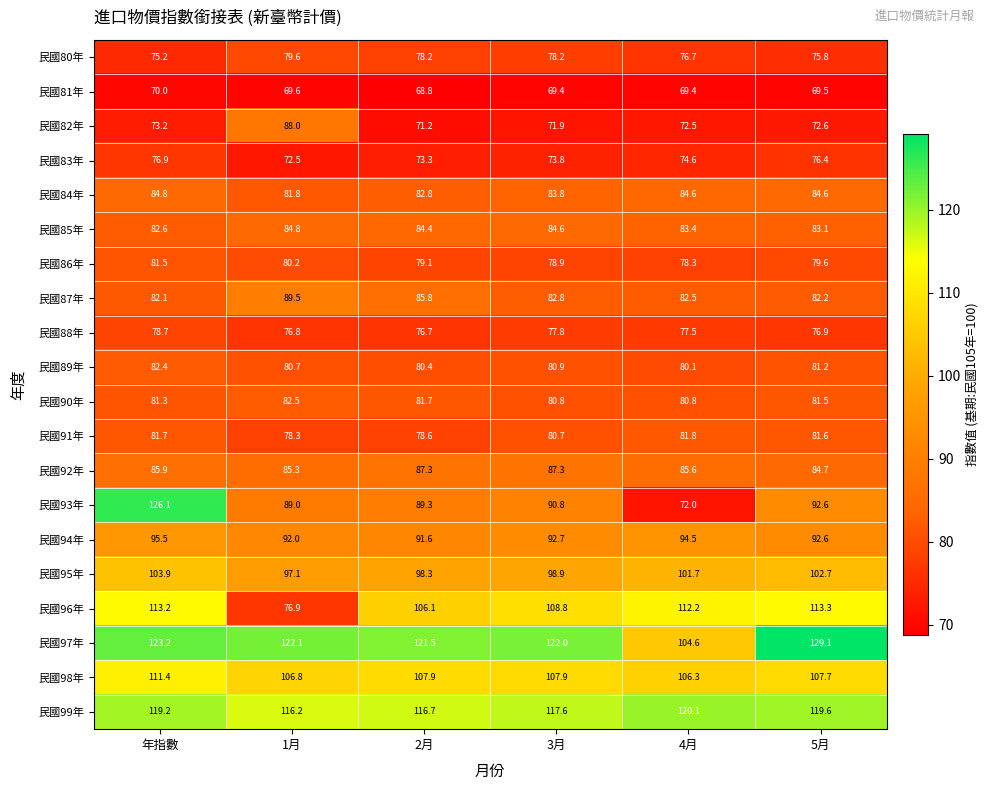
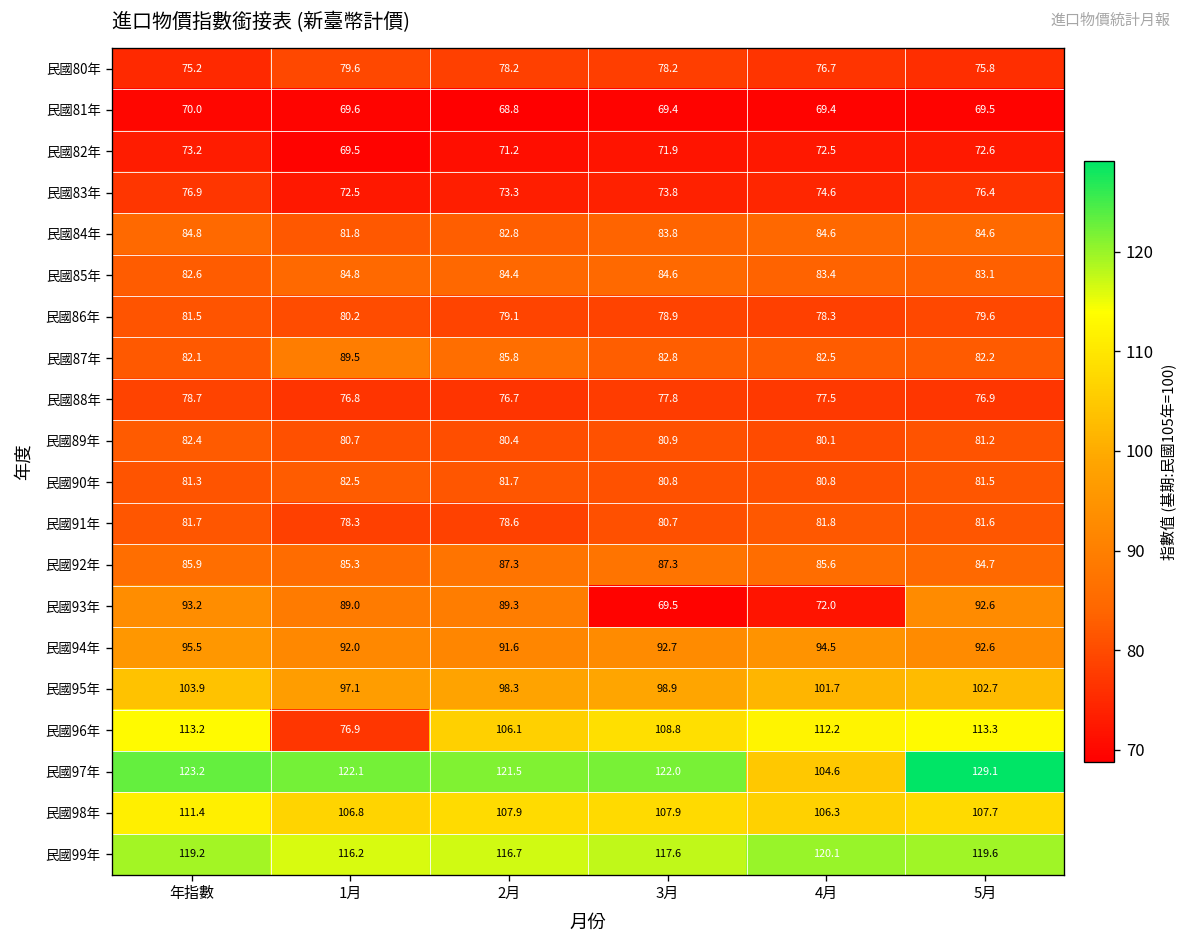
  {
    "民國80年": {
      "年指數": 75.2,
      "1月": 79.6,
      "2月": 78.2,
      "3月": 78.2,
      "4月": 76.7,
      "5月": 75.8
    },
    "民國81年": {
      "年指數": 70.0,
      "1月": 69.6,
      "2月": 68.8,
      "3月": 69.4,
      "4月": 69.4,
      "5月": 69.5
    },
    "民國82年": {
      "年指數": 73.2,
-     "1月": 88.0,
+     "1月": 69.5,
      "2月": 71.2,
      "3月": 71.9,
      "4月": 72.5,
      "5月": 72.6
    },
    "民國83年": {
      "年指數": 76.9,
      "1月": 72.5,
      "2月": 73.3,
      "3月": 73.8,
      "4月": 74.6,
      "5月": 76.4
    },
    "民國84年": {
      "年指數": 84.8,
      "1月": 81.8,
      "2月": 82.8,
      "3月": 83.8,
      "4月": 84.6,
      "5月": 84.6
    },
    "民國85年": {
      "年指數": 82.6,
      "1月": 84.8,
      "2月": 84.4,
      "3月": 84.6,
      "4月": 83.4,
      "5月": 83.1
    },
    "民國86年": {
      "年指數": 81.5,
      "1月": 80.2,
      "2月": 79.1,
      "3月": 78.9,
      "4月": 78.3,
      "5月": 79.6
    },
    "民國87年": {
      "年指數": 82.1,
      "1月": 89.5,
      "2月": 85.8,
      "3月": 82.8,
      "4月": 82.5,
      "5月": 82.2
    },
    "民國88年": {
      "年指數": 78.7,
      "1月": 76.8,
      "2月": 76.7,
      "3月": 77.8,
      "4月": 77.5,
      "5月": 76.9
    },
    "民國89年": {
      "年指數": 82.4,
      "1月": 80.7,
      "2月": 80.4,
      "3月": 80.9,
      "4月": 80.1,
      "5月": 81.2
    },
    "民國90年": {
      "年指數": 81.3,
      "1月": 82.5,
      "2月": 81.7,
      "3月": 80.8,
      "4月": 80.8,
      "5月": 81.5
    },
    "民國91年": {
      "年指數": 81.7,
      "1月": 78.3,
      "2月": 78.6,
      "3月": 80.7,
      "4月": 81.8,
      "5月": 81.6
    },
    "民國92年": {
      "年指數": 85.9,
      "1月": 85.3,
      "2月": 87.3,
      "3月": 87.3,
      "4月": 85.6,
      "5月": 84.7
    },
    "民國93年": {
-     "年指數": 126.1,
+     "年指數": 93.2,
      "1月": 89.0,
      "2月": 89.3,
-     "3月": 90.8,
+     "3月": 69.5,
      "4月": 72.0,
      "5月": 92.6
    },
    "民國94年": {
      "年指數": 95.5,
      "1月": 92.0,
      "2月": 91.6,
      "3月": 92.7,
      "4月": 94.5,
      "5月": 92.6
    },
    "民國95年": {
      "年指數": 103.9,
      "1月": 97.1,
      "2月": 98.3,
      "3月": 98.9,
      "4月": 101.7,
      "5月": 102.7
    },
    "民國96年": {
      "年指數": 113.2,
      "1月": 76.9,
      "2月": 106.1,
      "3月": 108.8,
      "4月": 112.2,
      "5月": 113.3
    },
    "民國97年": {
      "年指數": 123.2,
      "1月": 122.1,
      "2月": 121.5,
      "3月": 122.0,
      "4月": 104.6,
      "5月": 129.1
    },
    "民國98年": {
      "年指數": 111.4,
      "1月": 106.8,
      "2月": 107.9,
      "3月": 107.9,
      "4月": 106.3,
      "5月": 107.7
    },
    "民國99年": {
      "年指數": 119.2,
      "1月": 116.2,
      "2月": 116.7,
      "3月": 117.6,
      "4月": 120.1,
      "5月": 119.6
    }
  }
